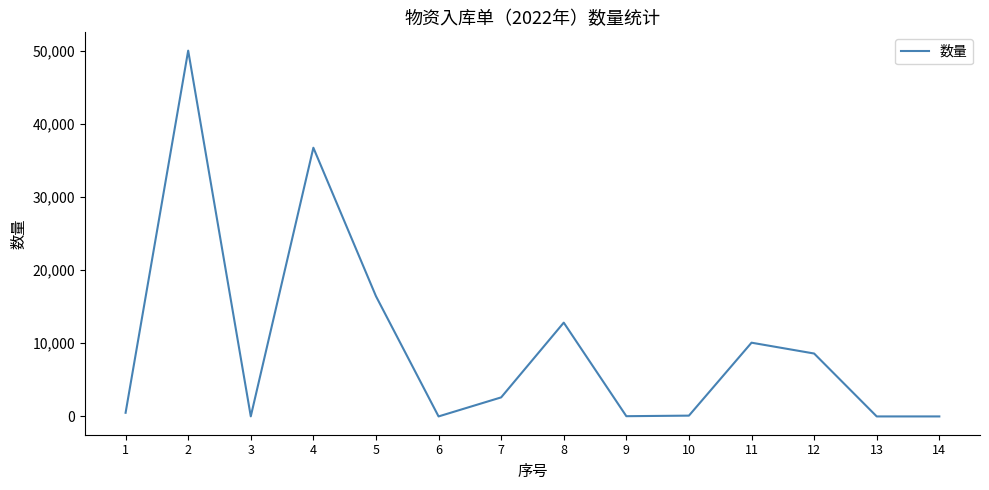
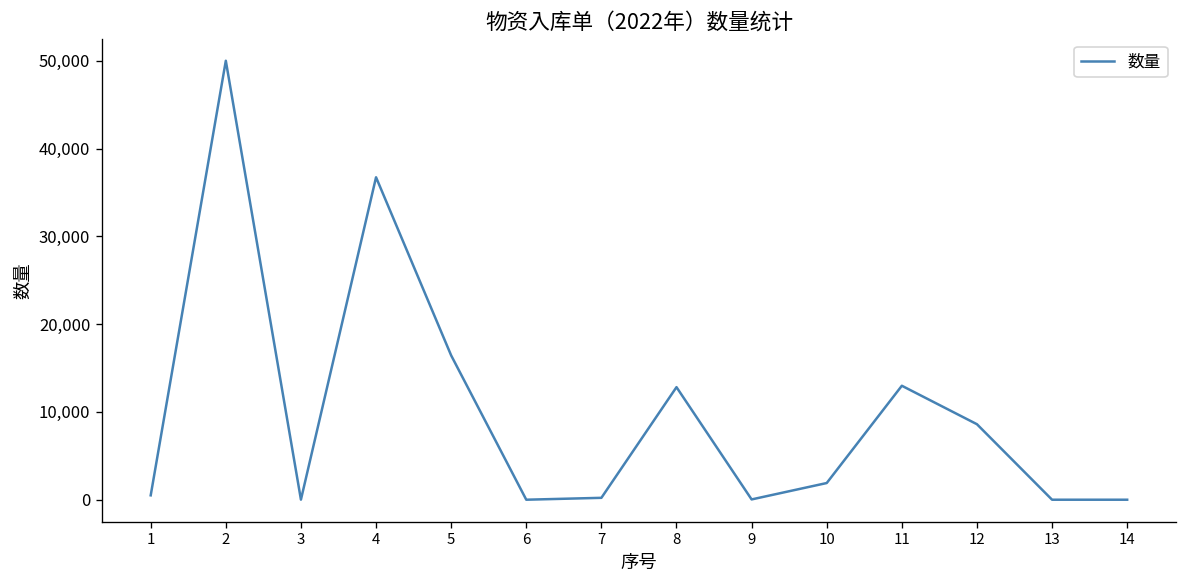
  {
    "1": "1,000",
    "2": "50,000",
    "3": "0",
    "4": "37,000",
    "5": "16,000",
    "6": "0",
-   "7": "3,000",
+   "7": "0",
    "8": "13,000",
    "9": "0",
-   "10": "0",
-   "11": "10,000",
+   "10": "2,000",
+   "11": "13,000",
    "12": "9,000",
    "13": "0",
    "14": "0"
  }
